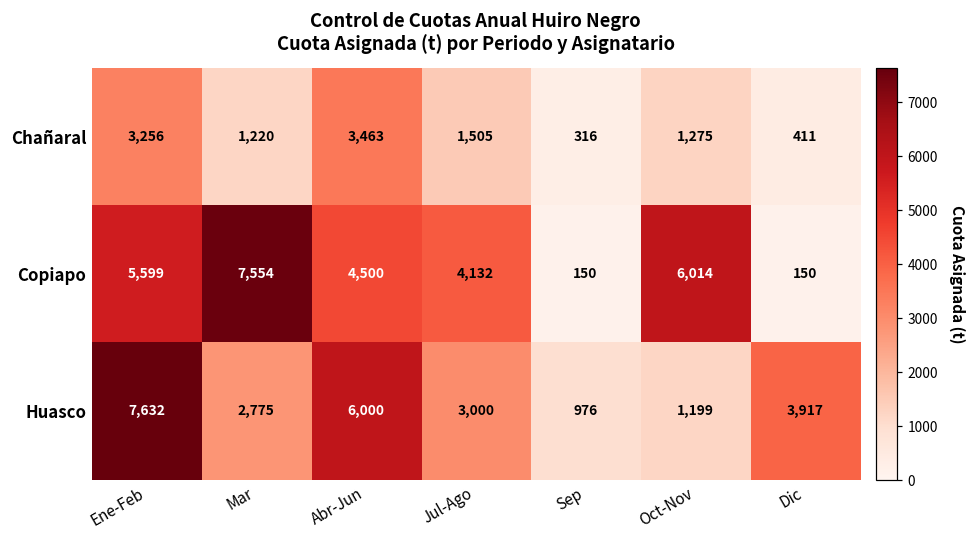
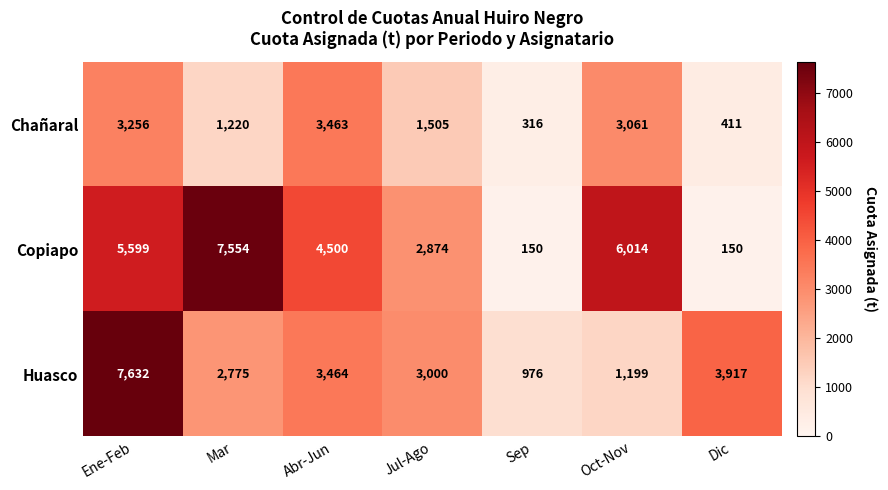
  {
    "Chañaral": {
      "Ene-Feb": "3,256",
      "Mar": "1,220",
      "Abr-Jun": "3,463",
      "Jul-Ago": "1,505",
      "Sep": "316",
-     "Oct-Nov": "1,275",
+     "Oct-Nov": "3,061",
      "Dic": "411"
    },
    "Copiapo": {
      "Ene-Feb": "5,599",
      "Mar": "7,554",
      "Abr-Jun": "4,500",
-     "Jul-Ago": "4,132",
+     "Jul-Ago": "2,874",
      "Sep": "150",
      "Oct-Nov": "6,014",
      "Dic": "150"
    },
    "Huasco": {
      "Ene-Feb": "7,632",
      "Mar": "2,775",
-     "Abr-Jun": "6,000",
+     "Abr-Jun": "3,464",
      "Jul-Ago": "3,000",
      "Sep": "976",
      "Oct-Nov": "1,199",
      "Dic": "3,917"
    }
  }
